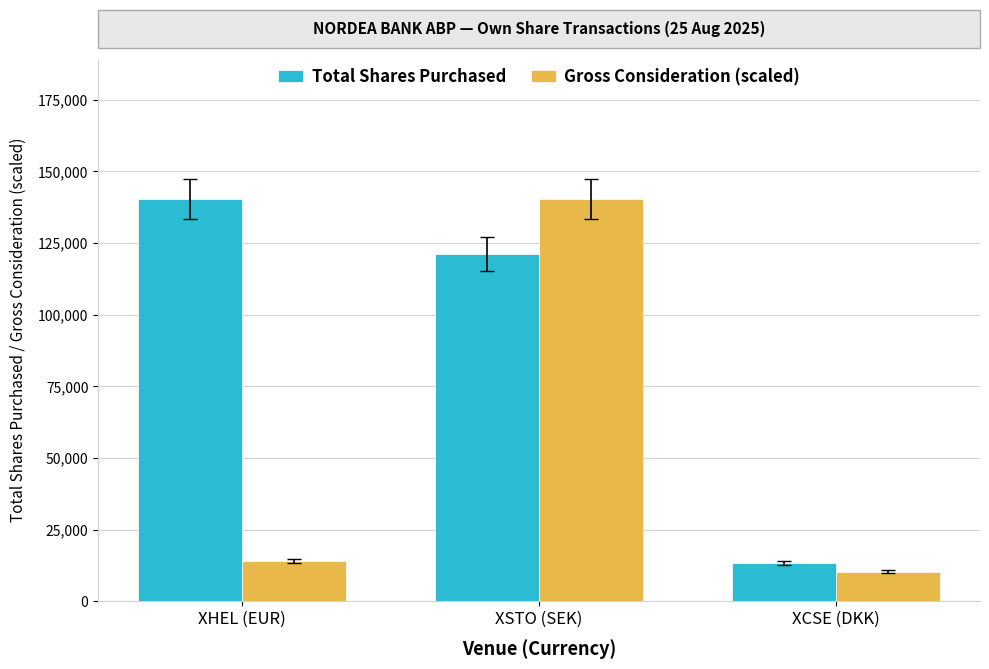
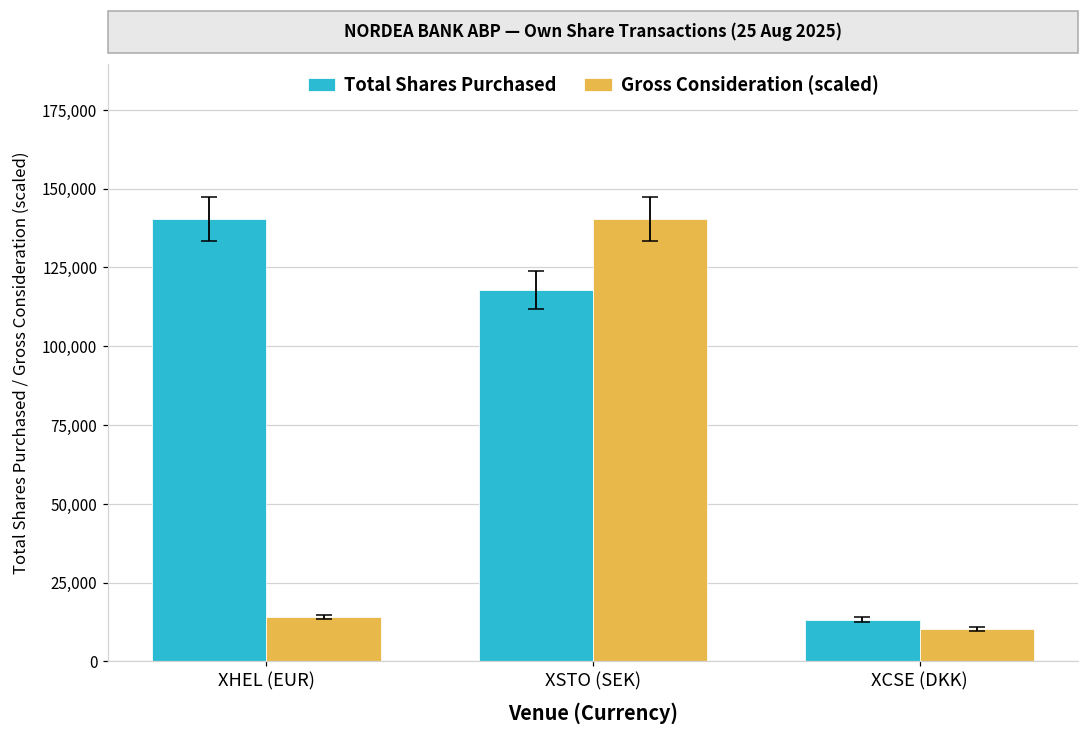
  {
    "Total Shares Purchased": {
      "XHEL (EUR)": "140,000",
-     "XSTO (SEK)": "121,000",
+     "XSTO (SEK)": "118,000",
      "XCSE (DKK)": "13,000"
    },
    "Gross Consideration (scaled)": {
      "XHEL (EUR)": "14,000",
      "XSTO (SEK)": "140,000",
      "XCSE (DKK)": "10,000"
    }
  }
